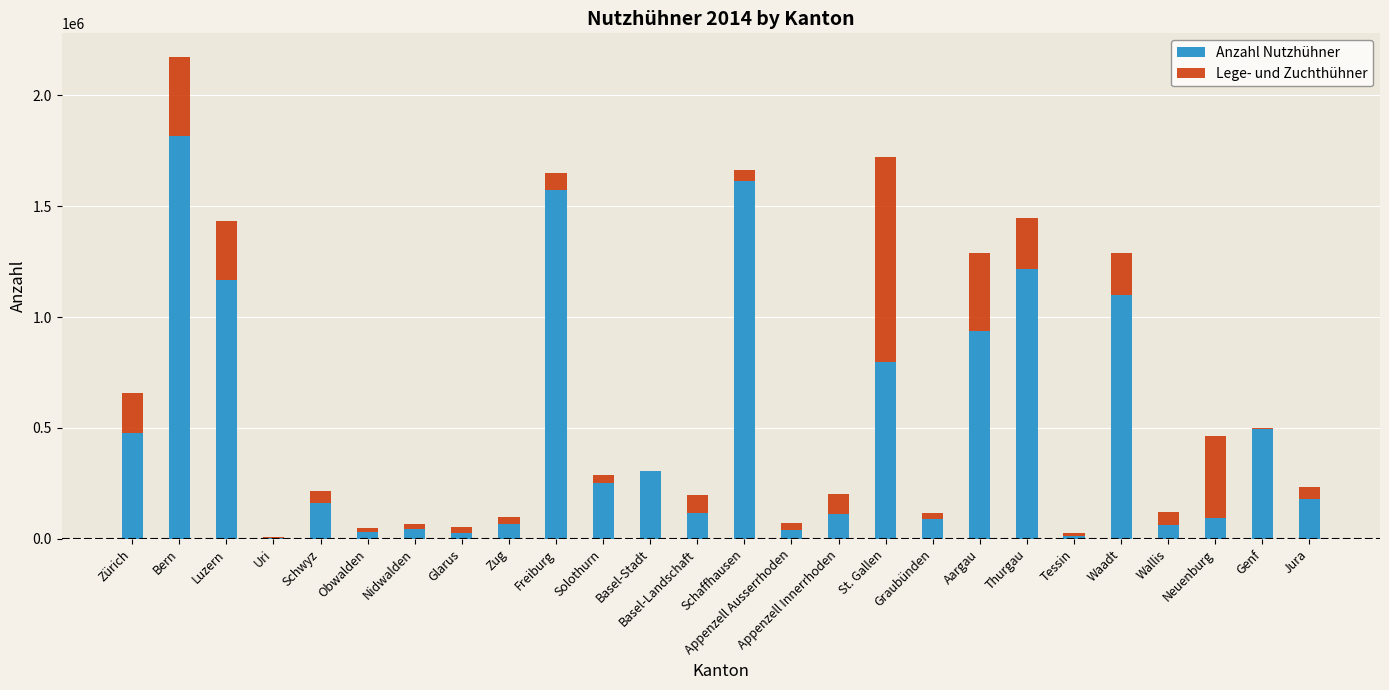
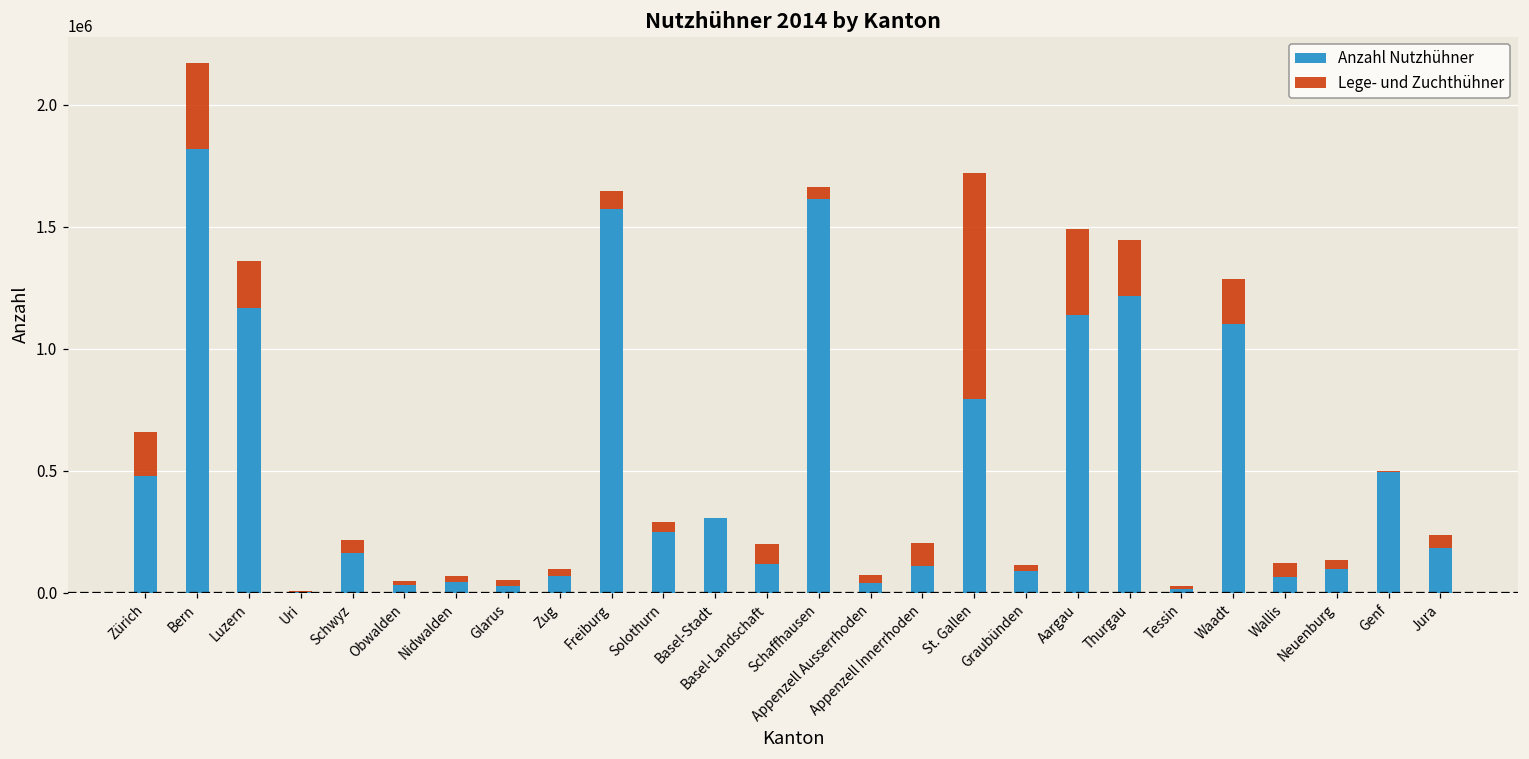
  {
    "Anzahl Nutzhühner": {
      "Zürich": 480000,
      "Bern": 1820000,
      "Luzern": 1170000,
      "Schwyz": 160000,
      "Obwalden": 30000,
      "Nidwalden": 40000,
      "Glarus": 30000,
      "Zug": 70000,
      "Freiburg": 1570000,
      "Solothurn": 250000,
      "Basel-Stadt": 300000,
      "Basel-Landschaft": 120000,
      "Schaffhausen": 1610000,
      "Appenzell Ausserrhoden": 40000,
      "Appenzell Innerrhoden": 110000,
      "St. Gallen": 800000,
      "Graubünden": 90000,
-     "Aargau": 940000,
+     "Aargau": 1140000,
      "Thurgau": 1220000,
      "Tessin": 20000,
      "Waadt": 1100000,
      "Wallis": 60000,
      "Neuenburg": 100000,
      "Genf": 500000,
      "Jura": 180000
    },
    "Lege- und Zuchthühner": {
      "Zürich": 180000,
      "Bern": 350000,
-     "Luzern": 270000,
+     "Luzern": 190000,
      "Schwyz": 50000,
      "Obwalden": 20000,
      "Nidwalden": 30000,
      "Glarus": 30000,
      "Zug": 30000,
      "Freiburg": 70000,
      "Solothurn": 40000,
      "Basel-Landschaft": 80000,
      "Schaffhausen": 50000,
      "Appenzell Ausserrhoden": 30000,
      "Appenzell Innerrhoden": 90000,
      "St. Gallen": 920000,
      "Graubünden": 30000,
      "Aargau": 350000,
      "Thurgau": 230000,
      "Tessin": 10000,
      "Waadt": 190000,
      "Wallis": 60000,
-     "Neuenburg": 370000,
+     "Neuenburg": 40000,
      "Jura": 50000
    }
  }
